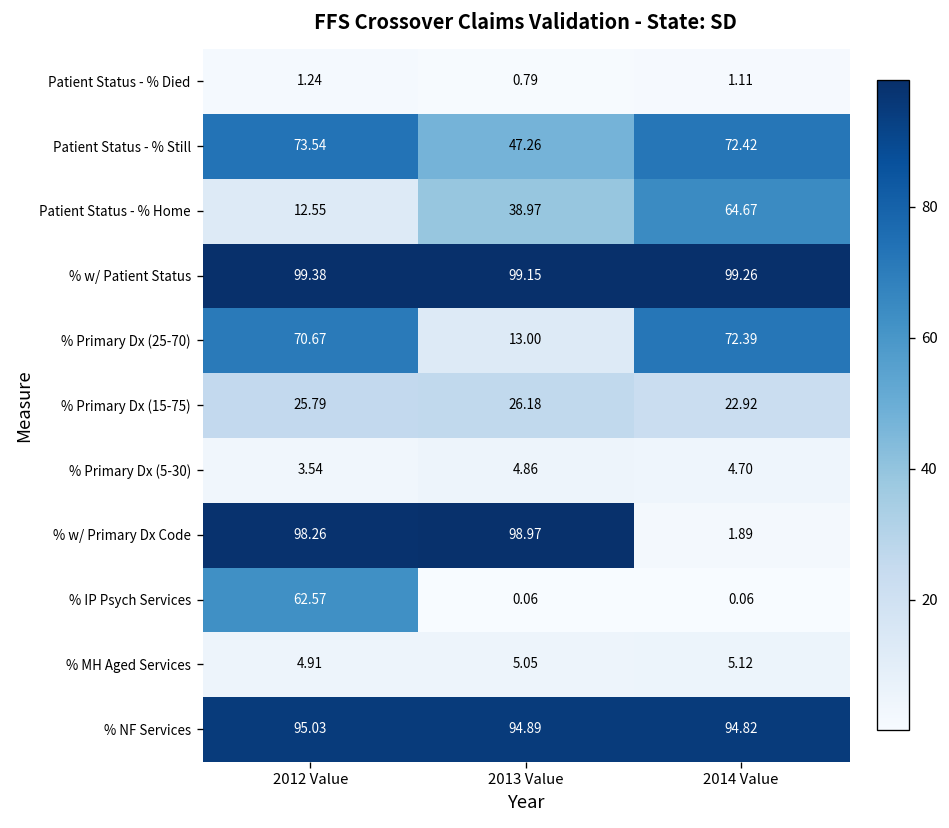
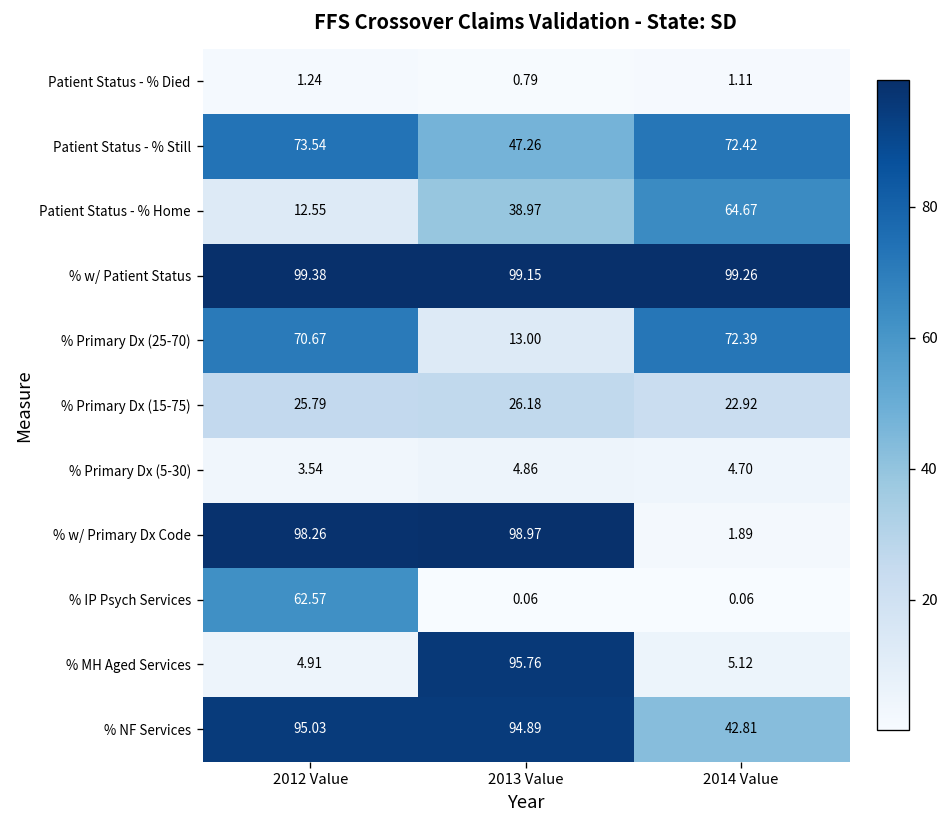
  {
    "Patient Status - % Died": {
      "2012 Value": 1.24,
      "2013 Value": 0.79,
      "2014 Value": 1.11
    },
    "Patient Status - % Still": {
      "2012 Value": 73.54,
      "2013 Value": 47.26,
      "2014 Value": 72.42
    },
    "Patient Status - % Home": {
      "2012 Value": 12.55,
      "2013 Value": 38.97,
      "2014 Value": 64.67
    },
    "% w/ Patient Status": {
      "2012 Value": 99.38,
      "2013 Value": 99.15,
      "2014 Value": 99.26
    },
    "% Primary Dx (25-70)": {
      "2012 Value": 70.67,
      "2013 Value": 13.00,
      "2014 Value": 72.39
    },
    "% Primary Dx (15-75)": {
      "2012 Value": 25.79,
      "2013 Value": 26.18,
      "2014 Value": 22.92
    },
    "% Primary Dx (5-30)": {
      "2012 Value": 3.54,
      "2013 Value": 4.86,
      "2014 Value": 4.70
    },
    "% w/ Primary Dx Code": {
      "2012 Value": 98.26,
      "2013 Value": 98.97,
      "2014 Value": 1.89
    },
    "% IP Psych Services": {
      "2012 Value": 62.57,
      "2013 Value": 0.06,
      "2014 Value": 0.06
    },
    "% MH Aged Services": {
      "2012 Value": 4.91,
-     "2013 Value": 5.05,
+     "2013 Value": 95.76,
      "2014 Value": 5.12
    },
    "% NF Services": {
      "2012 Value": 95.03,
      "2013 Value": 94.89,
-     "2014 Value": 94.82
+     "2014 Value": 42.81
    }
  }
